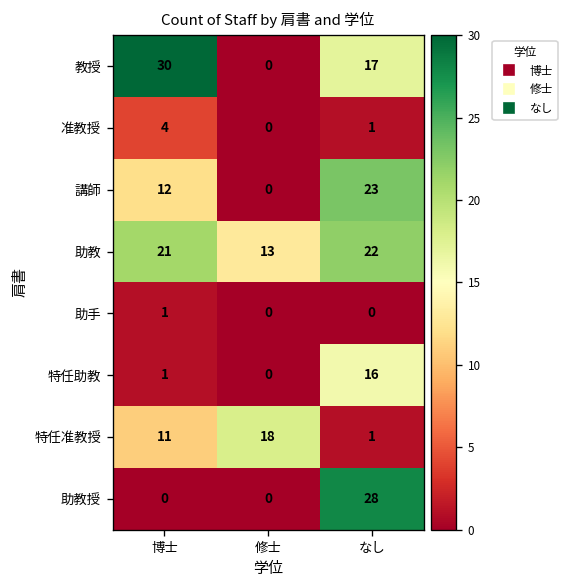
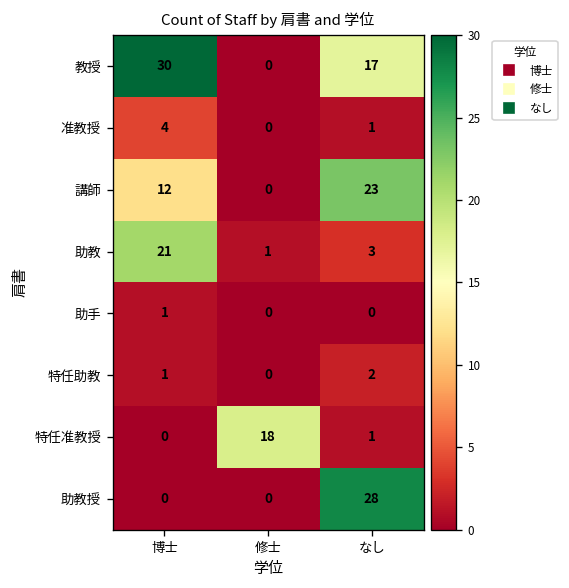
  {
    "教授": {
      "博士": 30,
      "修士": 0,
      "なし": 17
    },
    "准教授": {
      "博士": 4,
      "修士": 0,
      "なし": 1
    },
    "講師": {
      "博士": 12,
      "修士": 0,
      "なし": 23
    },
    "助教": {
      "博士": 21,
-     "修士": 13,
-     "なし": 22
+     "修士": 1,
+     "なし": 3
    },
    "助手": {
      "博士": 1,
      "修士": 0,
      "なし": 0
    },
    "特任助教": {
      "博士": 1,
      "修士": 0,
-     "なし": 16
+     "なし": 2
    },
    "特任准教授": {
-     "博士": 11,
+     "博士": 0,
      "修士": 18,
      "なし": 1
    },
    "助教授": {
      "博士": 0,
      "修士": 0,
      "なし": 28
    }
  }
